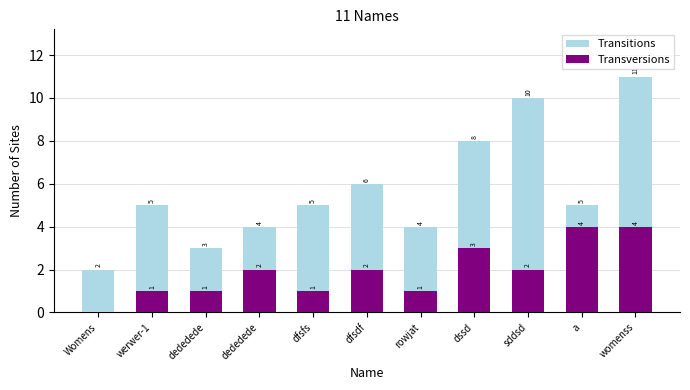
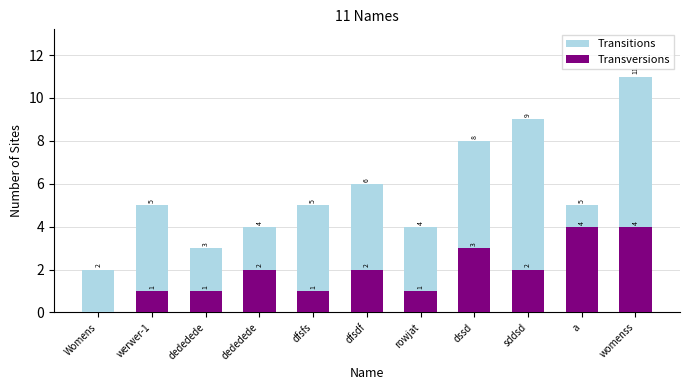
  {
    "Transitions": {
      "Womens": 2,
      "werwer-1": 5,
      "dfsfs": 5,
      "dfsdf": 6,
      "rowjat": 4,
      "dssd": 8,
-     "sddsd": 10,
+     "sddsd": 9,
      "a": 5
    },
    "Transversions": {
      "Womens": 0.0
    }
  }
